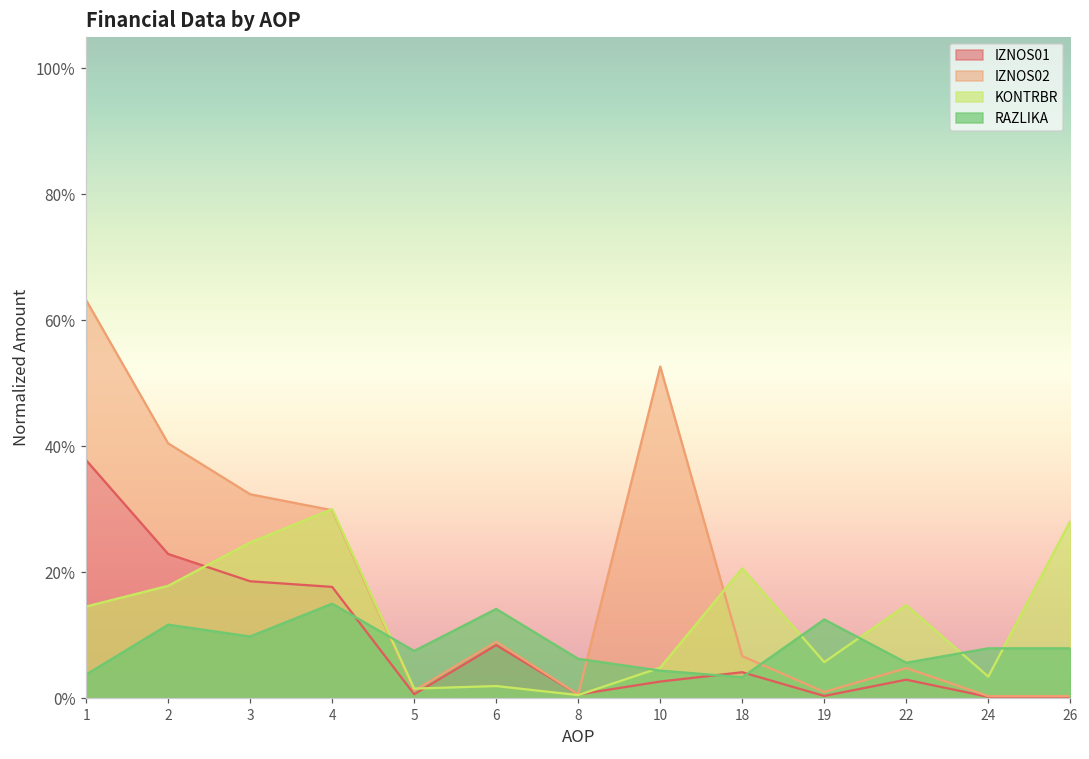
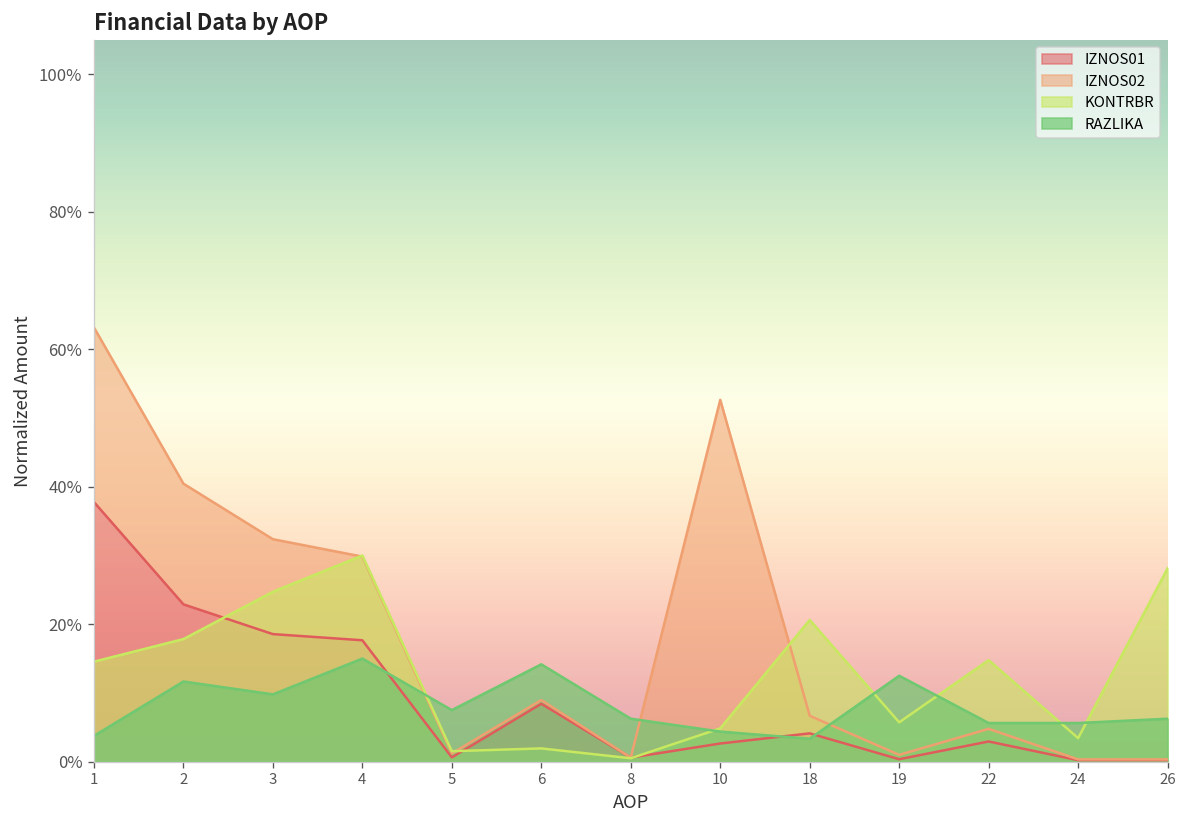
  {
    "IZNOS01": {
      "1": "38%",
      "2": "23%",
      "3": "19%",
      "4": "18%",
      "5": "1%",
      "6": "8%",
      "10": "3%",
      "18": "4%",
      "19": "0%",
      "22": "3%"
    },
    "IZNOS02": {
      "1": "25%",
      "2": "18%",
      "3": "14%",
      "6": "1%",
      "10": "50%",
      "18": "3%",
      "19": "1%",
      "22": "2%"
    },
    "KONTRBR": {
      "1": "15%",
      "2": "18%",
      "3": "25%",
      "6": "2%",
      "10": "5%",
      "18": "21%",
      "19": "6%",
      "22": "15%",
      "24": "3%",
      "26": "28%"
    },
    "RAZLIKA": {
      "1": "4%",
      "2": "12%",
      "3": "10%",
      "4": "15%",
      "5": "8%",
      "6": "14%",
      "8": "6%",
      "10": "4%",
      "18": "3%",
      "19": "13%",
      "22": "6%",
-     "24": "8%",
-     "26": "8%"
+     "24": "6%",
+     "26": "6%"
    }
  }
